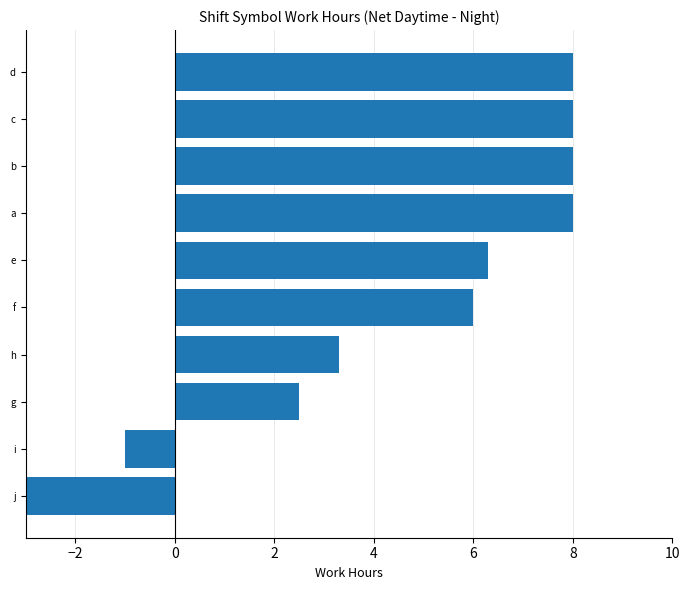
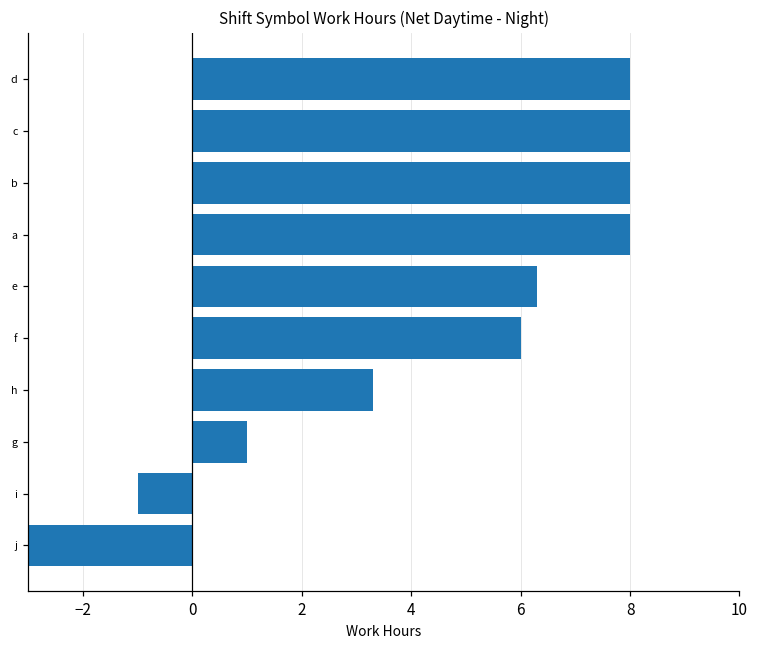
  {
    "d": 8.0,
    "c": 8.0,
    "b": 8.0,
    "a": 8.0,
    "e": 6.3,
    "f": 6.0,
    "h": 3.3,
-   "g": 2.5,
+   "g": 1.0,
    "i": -1.0,
    "j": -3.0
  }
